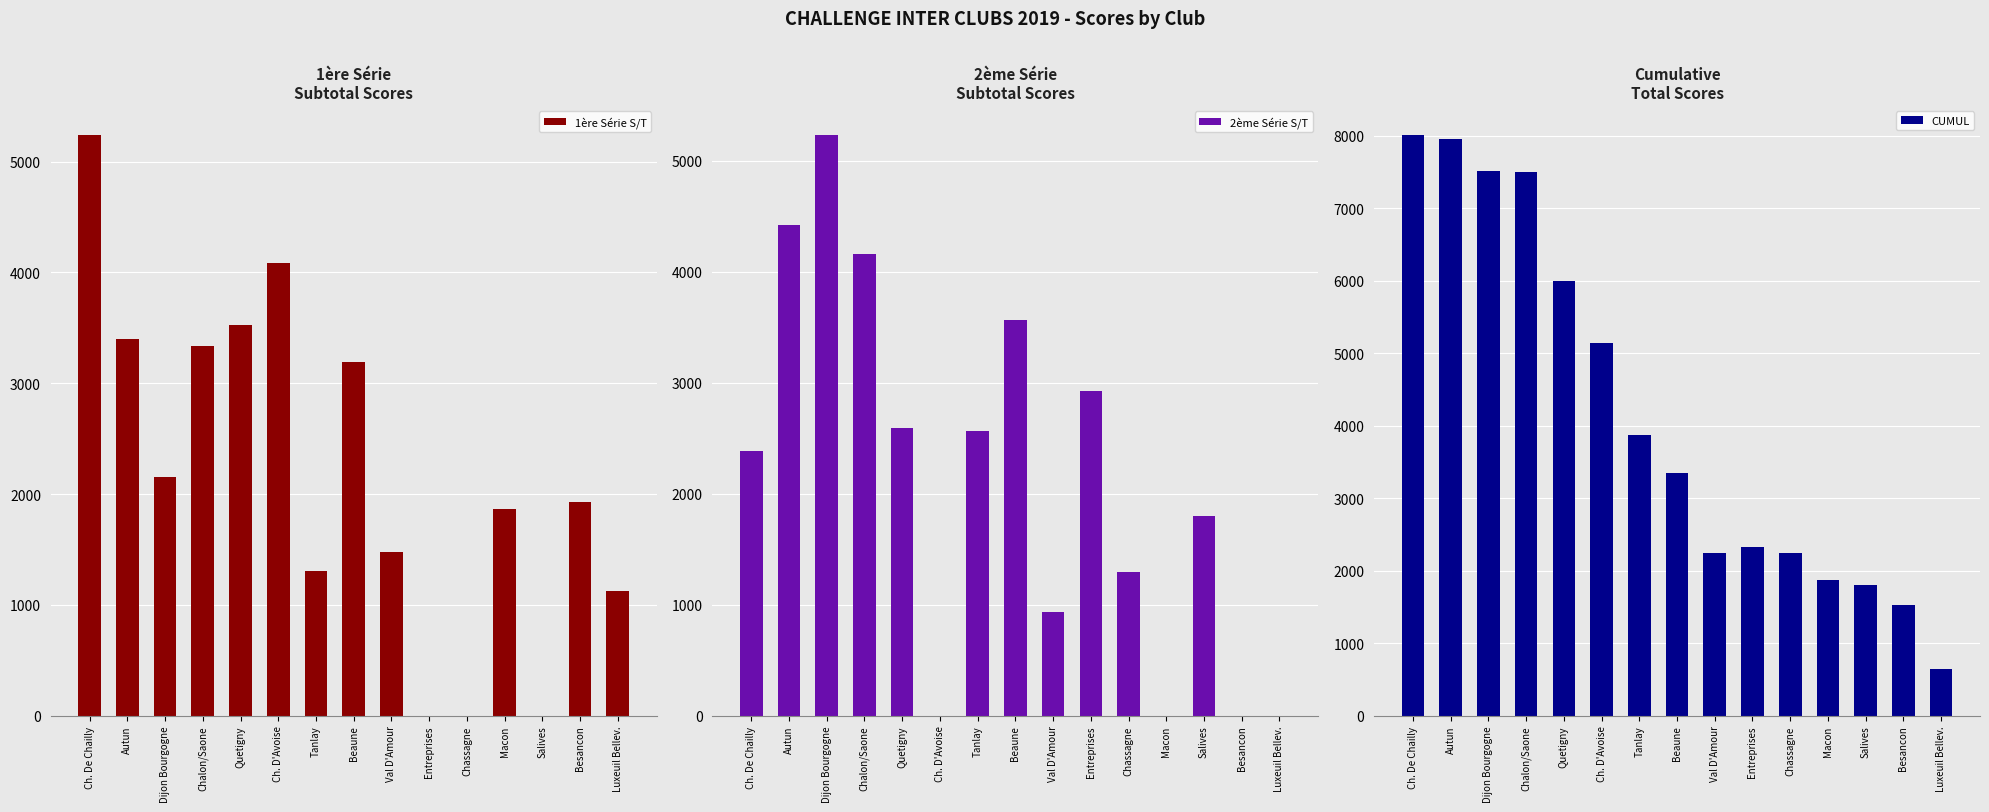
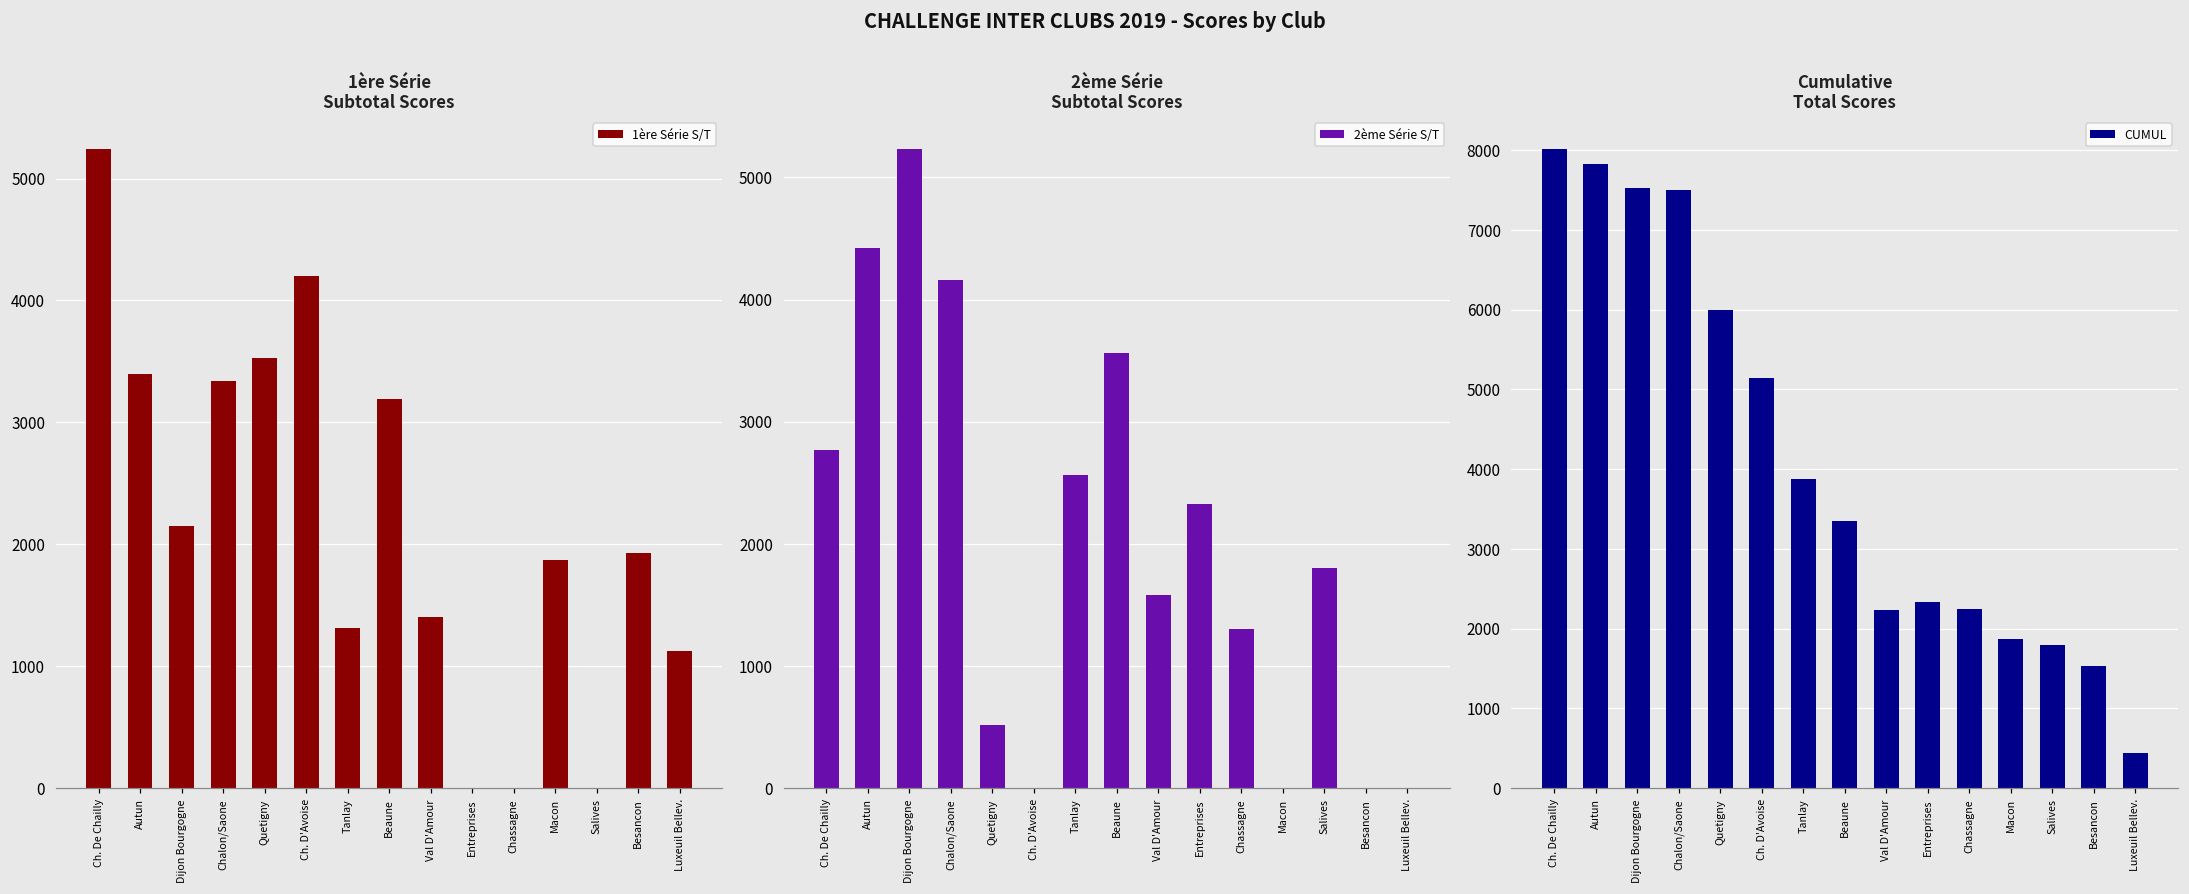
  {
    "1ère Série Subtotal Scores": {
      "Ch. De Chailly": 5240,
      "Autun": 3400,
      "Dijon Bourgogne": 2150,
      "Chalon/Saone": 3340,
      "Quetigny": 3530,
-     "Ch. D'Avoise": 4080,
+     "Ch. D'Avoise": 4200,
      "Tanlay": 1310,
      "Beaune": 3190,
-     "Val D'Amour": 1480,
+     "Val D'Amour": 1400,
      "Entreprises": 0,
      "Chassagne": 0,
      "Macon": 1870,
      "Salives": 0,
      "Besancon": 1930,
      "Luxeuil Bellev.": 1120
    },
    "2ème Série Subtotal Scores": {
-     "Ch. De Chailly": 2390,
+     "Ch. De Chailly": 2770,
      "Autun": 4420,
      "Dijon Bourgogne": 5230,
      "Chalon/Saone": 4160,
-     "Quetigny": 2590,
+     "Quetigny": 520,
      "Ch. D'Avoise": 0,
      "Tanlay": 2560,
      "Beaune": 3560,
-     "Val D'Amour": 940,
-     "Entreprises": 2930,
+     "Val D'Amour": 1580,
+     "Entreprises": 2330,
      "Chassagne": 1300,
      "Macon": 0,
      "Salives": 1800,
      "Besancon": 0,
      "Luxeuil Bellev.": 0
    },
    "Cumulative Total Scores": {
      "Ch. De Chailly": 8000,
-     "Autun": 8000,
+     "Autun": 7800,
      "Dijon Bourgogne": 7500,
      "Chalon/Saone": 7500,
      "Quetigny": 6000,
      "Ch. D'Avoise": 5100,
      "Tanlay": 3900,
      "Beaune": 3400,
      "Val D'Amour": 2200,
      "Entreprises": 2300,
      "Chassagne": 2300,
      "Macon": 1900,
      "Salives": 1800,
      "Besancon": 1500,
-     "Luxeuil Bellev.": 600
+     "Luxeuil Bellev.": 400
    }
  }
